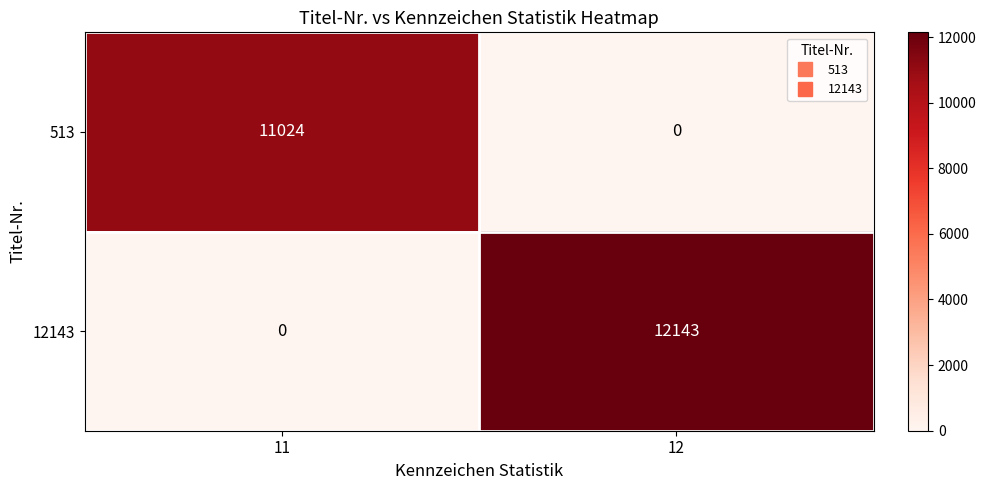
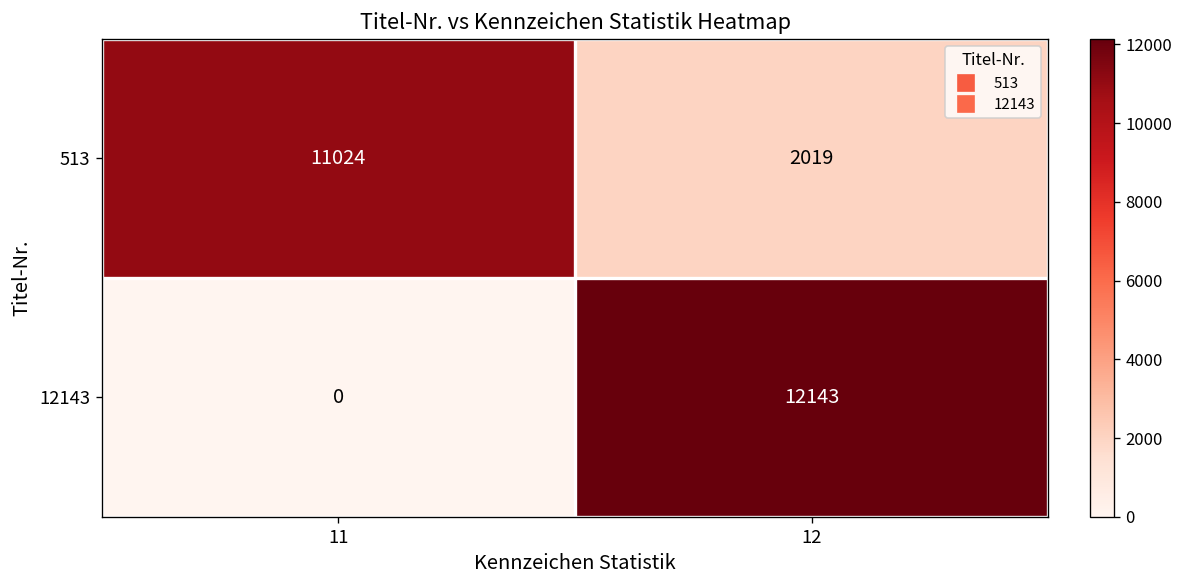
  {
    "513": {
      "11": 11024,
-     "12": 0
+     "12": 2019
    },
    "12143": {
      "11": 0,
      "12": 12143
    }
  }
